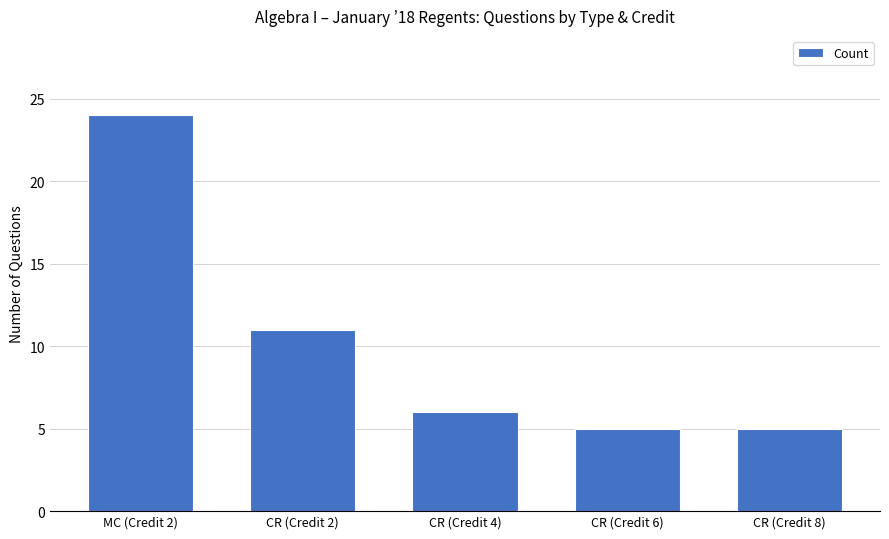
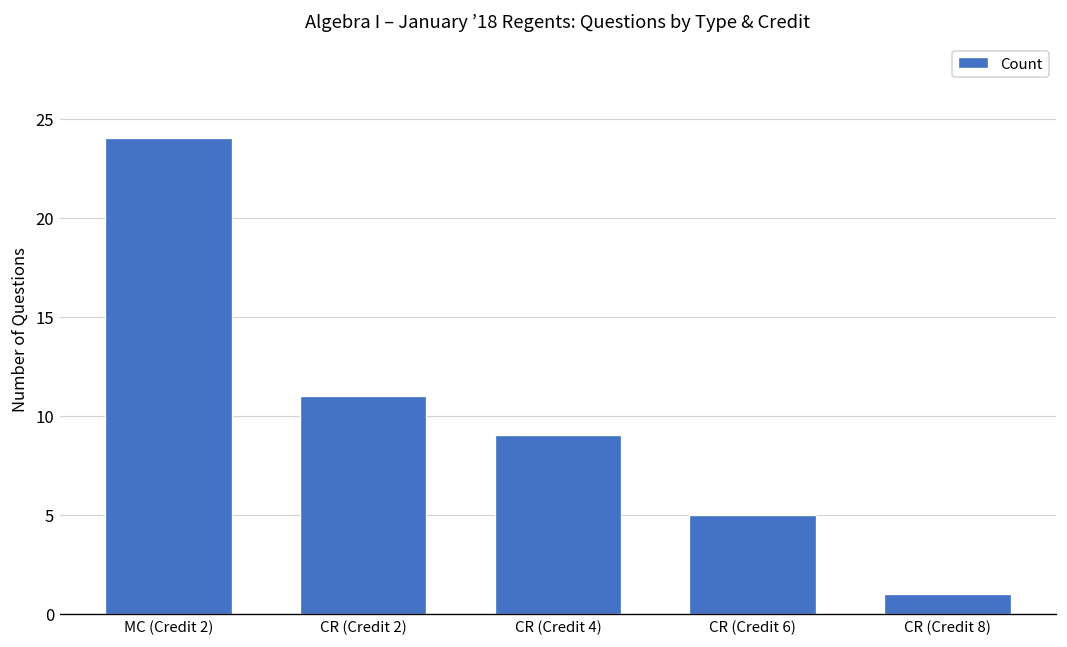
  {
    "MC (Credit 2)": 24,
    "CR (Credit 2)": 11,
-   "CR (Credit 4)": 6,
+   "CR (Credit 4)": 9,
    "CR (Credit 6)": 5,
-   "CR (Credit 8)": 5
+   "CR (Credit 8)": 1
  }
